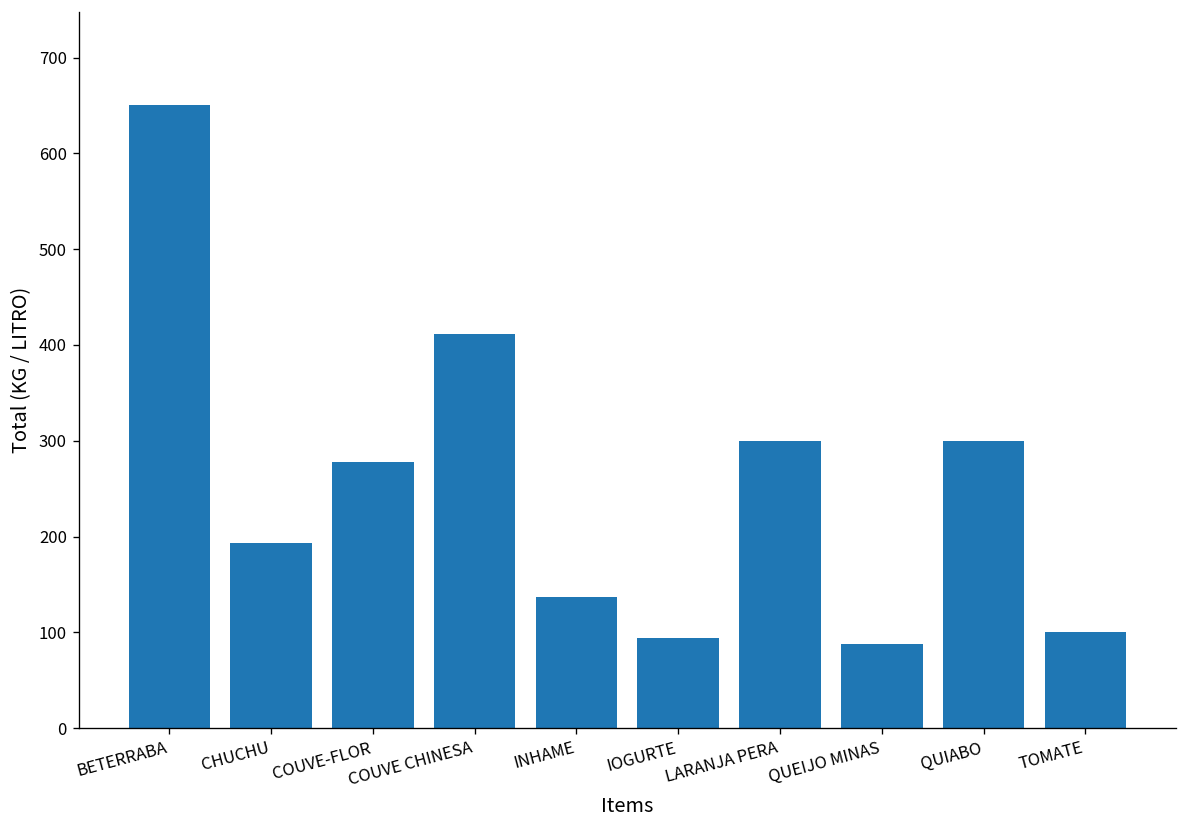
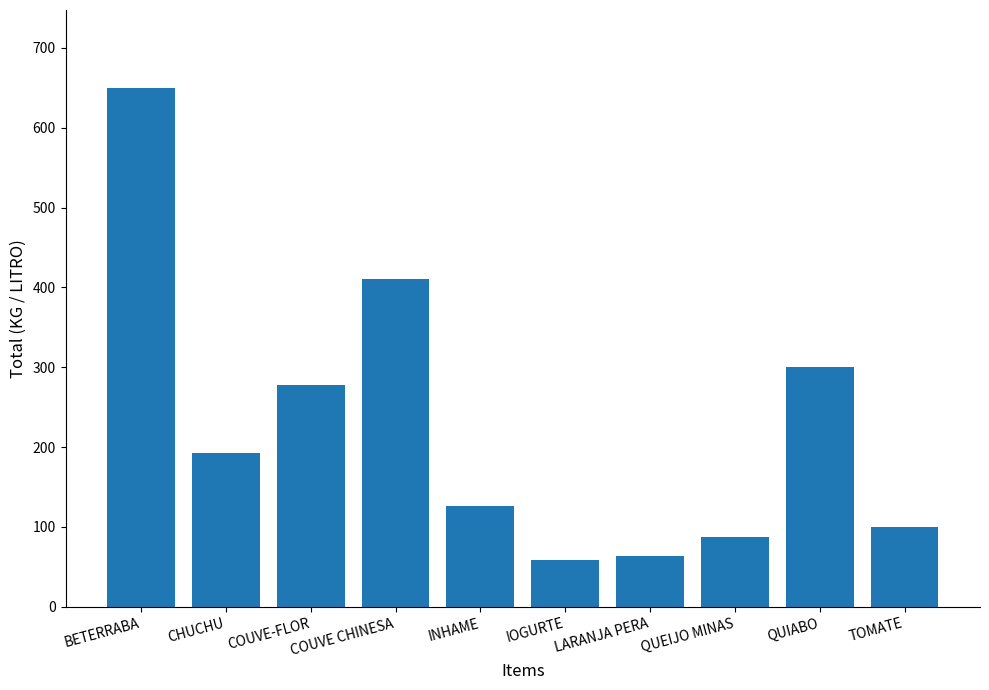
  {
    "BETERRABA": 650,
    "CHUCHU": 190,
    "COUVE-FLOR": 280,
    "COUVE CHINESA": 410,
-   "INHAME": 140,
-   "IOGURTE": 90,
-   "LARANJA PERA": 300,
+   "INHAME": 130,
+   "IOGURTE": 60,
+   "LARANJA PERA": 60,
    "QUEIJO MINAS": 90,
    "QUIABO": 300,
    "TOMATE": 100
  }
